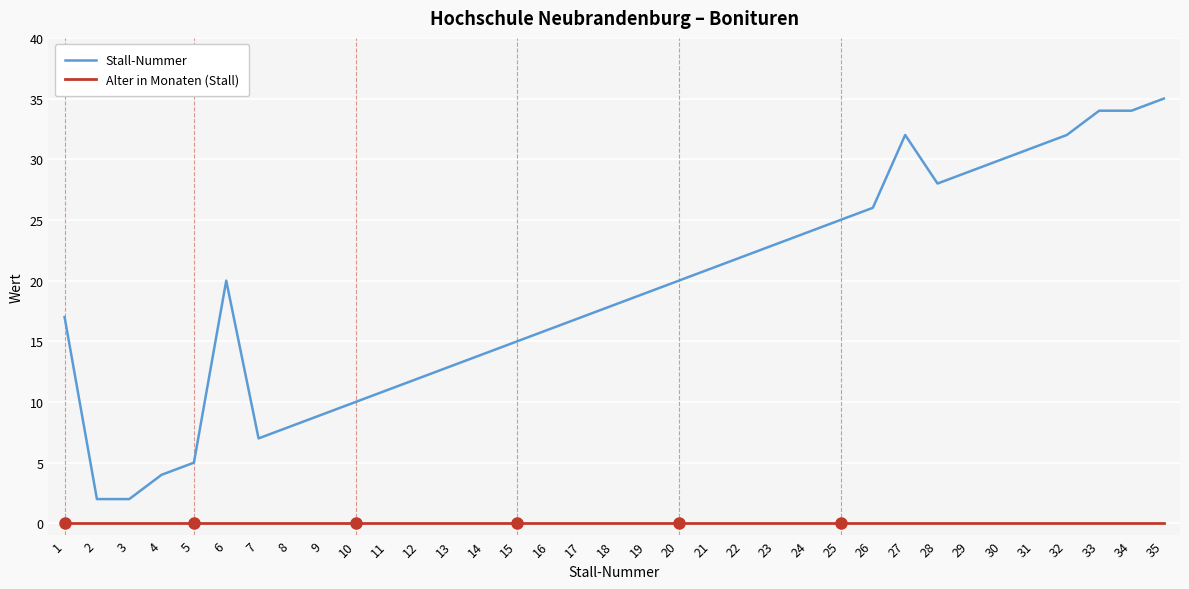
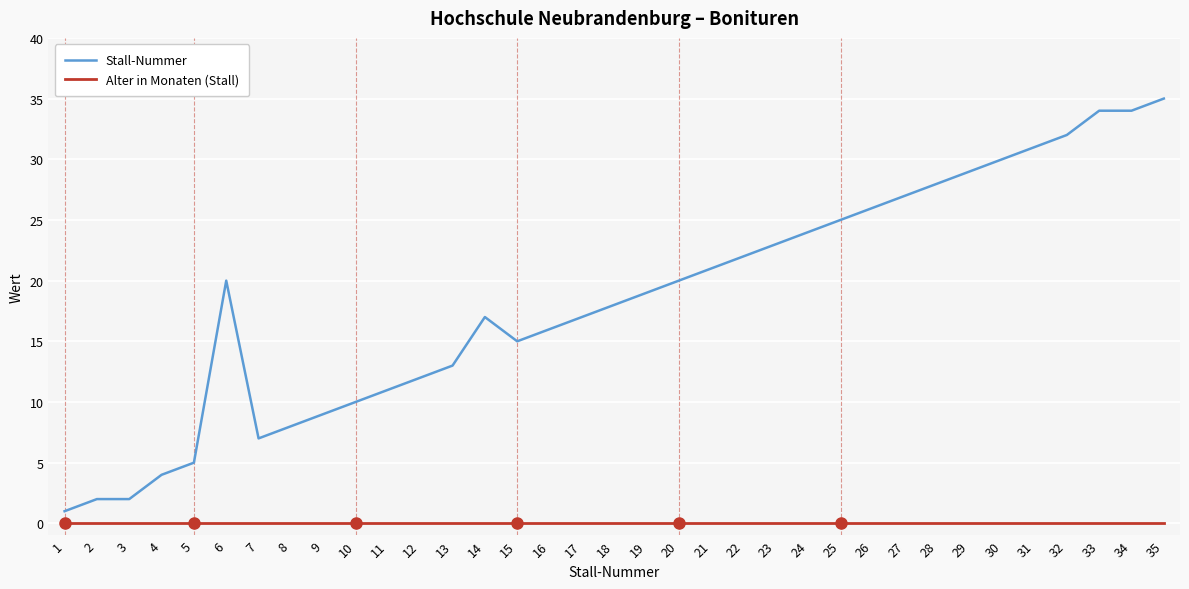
  {
    "Stall-Nummer": {
-     "1": 17,
+     "1": 1,
      "2": 2,
      "3": 2,
      "4": 4,
      "5": 5,
      "6": 20,
      "7": 7,
      "8": 8,
      "9": 9,
      "10": 10,
      "11": 11,
      "12": 12,
      "13": 13,
-     "14": 14,
+     "14": 17,
      "15": 15,
      "16": 16,
      "17": 17,
      "18": 18,
      "19": 19,
      "20": 20,
      "21": 21,
      "22": 22,
      "23": 23,
      "24": 24,
      "25": 25,
      "26": 26,
-     "27": 32,
+     "27": 27,
      "28": 28,
      "29": 29,
      "30": 30,
      "31": 31,
      "32": 32,
      "33": 34,
      "34": 34,
      "35": 35
    }
  }
